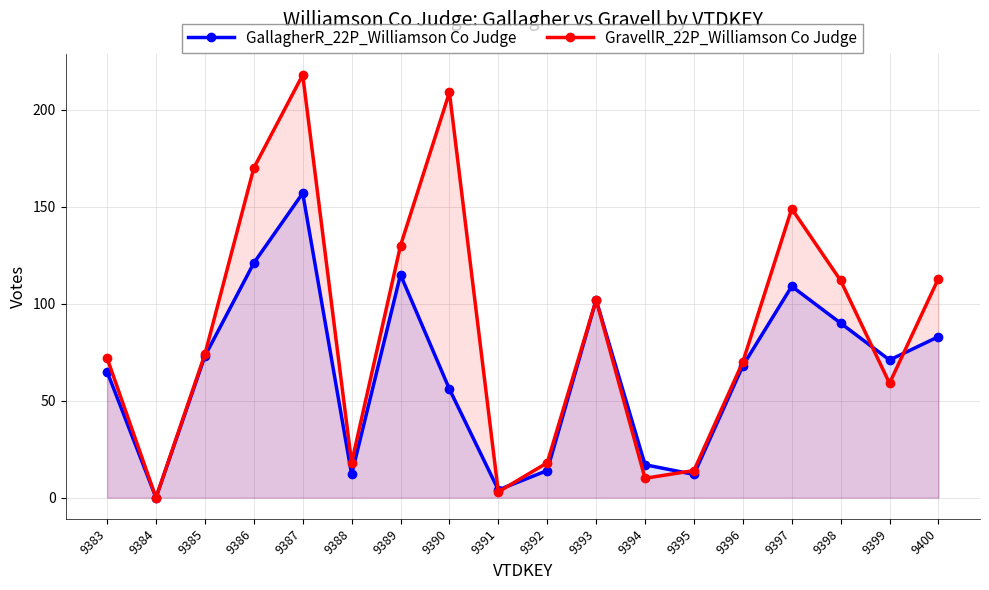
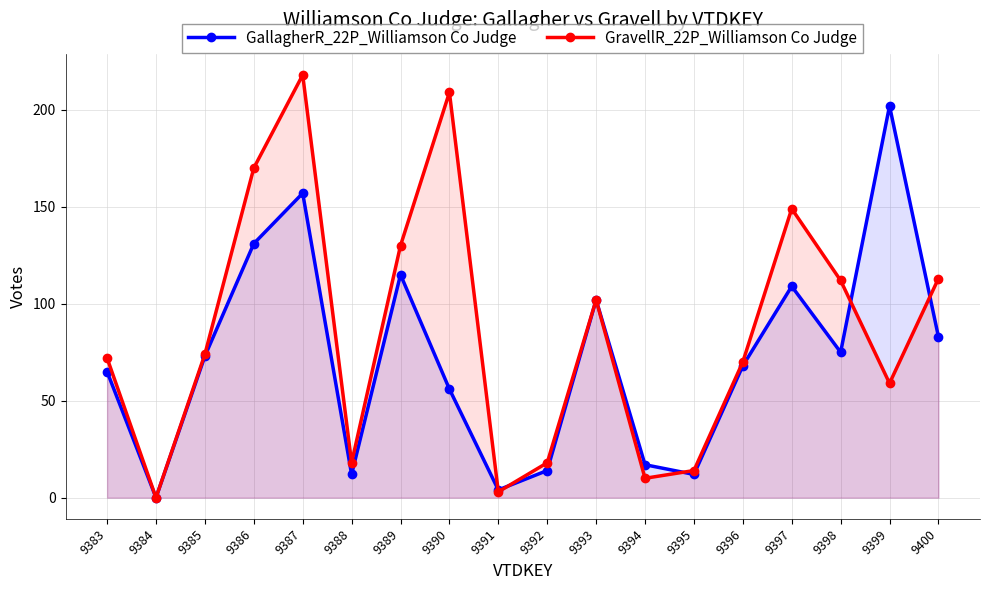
  {
    "GallagherR_22P_Williamson Co Judge": {
      "9383": 65,
-     "9386": 121,
+     "9386": 131,
      "9387": 157,
      "9388": 12,
      "9389": 115,
      "9390": 56,
      "9392": 14,
      "9394": 17,
      "9395": 12,
      "9396": 68,
      "9397": 109,
-     "9398": 90,
-     "9399": 71,
+     "9398": 75,
+     "9399": 202,
      "9400": 83
    },
    "GravellR_22P_Williamson Co Judge": {
      "9383": 72,
      "9386": 170,
      "9387": 218,
      "9388": 18,
      "9389": 130,
      "9390": 209,
      "9392": 18,
      "9394": 10,
      "9395": 14,
      "9396": 70,
      "9397": 149,
      "9398": 112,
      "9399": 59,
      "9400": 113
    }
  }
